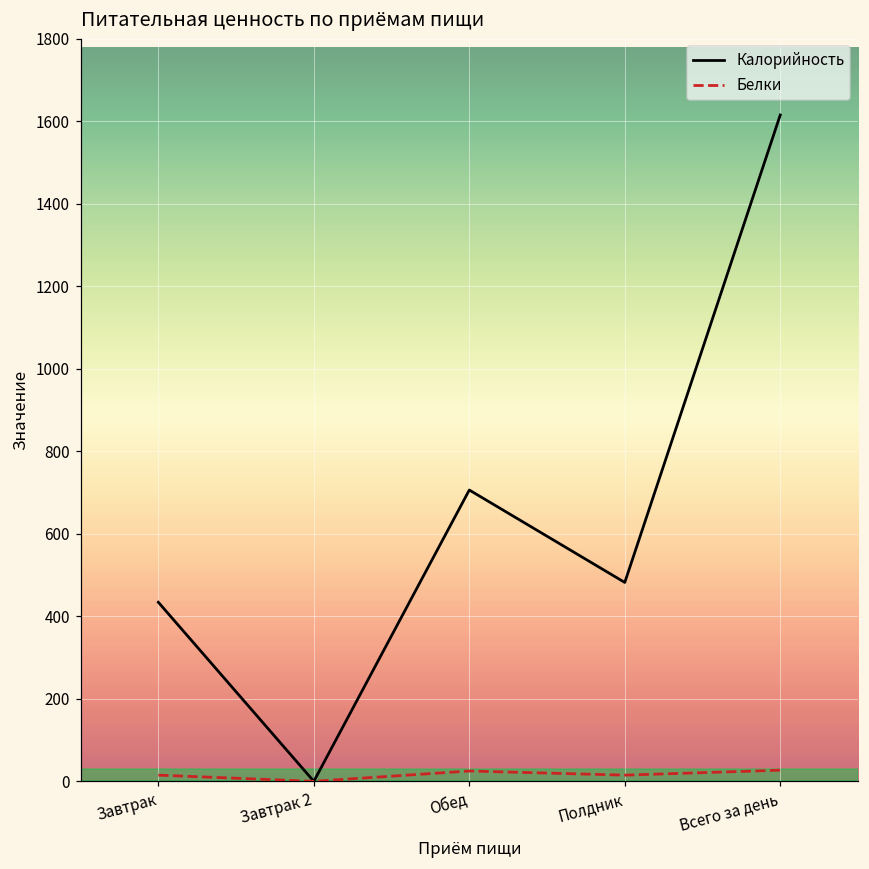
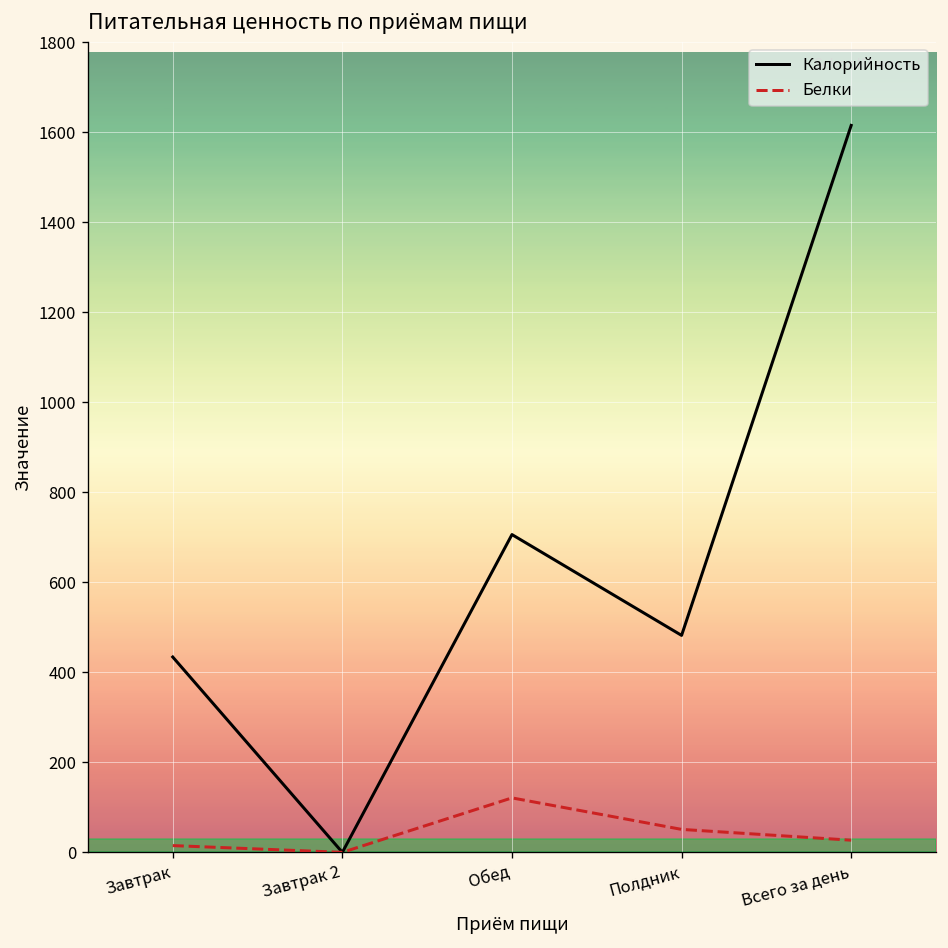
  {
    "Калорийность": {
      "Завтрак": 430,
      "Обед": 710,
      "Полдник": 480,
      "Всего за день": 1620
    },
    "Белки": {
      "Завтрак": 20,
-     "Обед": 30,
-     "Полдник": 20,
+     "Обед": 120,
+     "Полдник": 50,
      "Всего за день": 30
    }
  }
